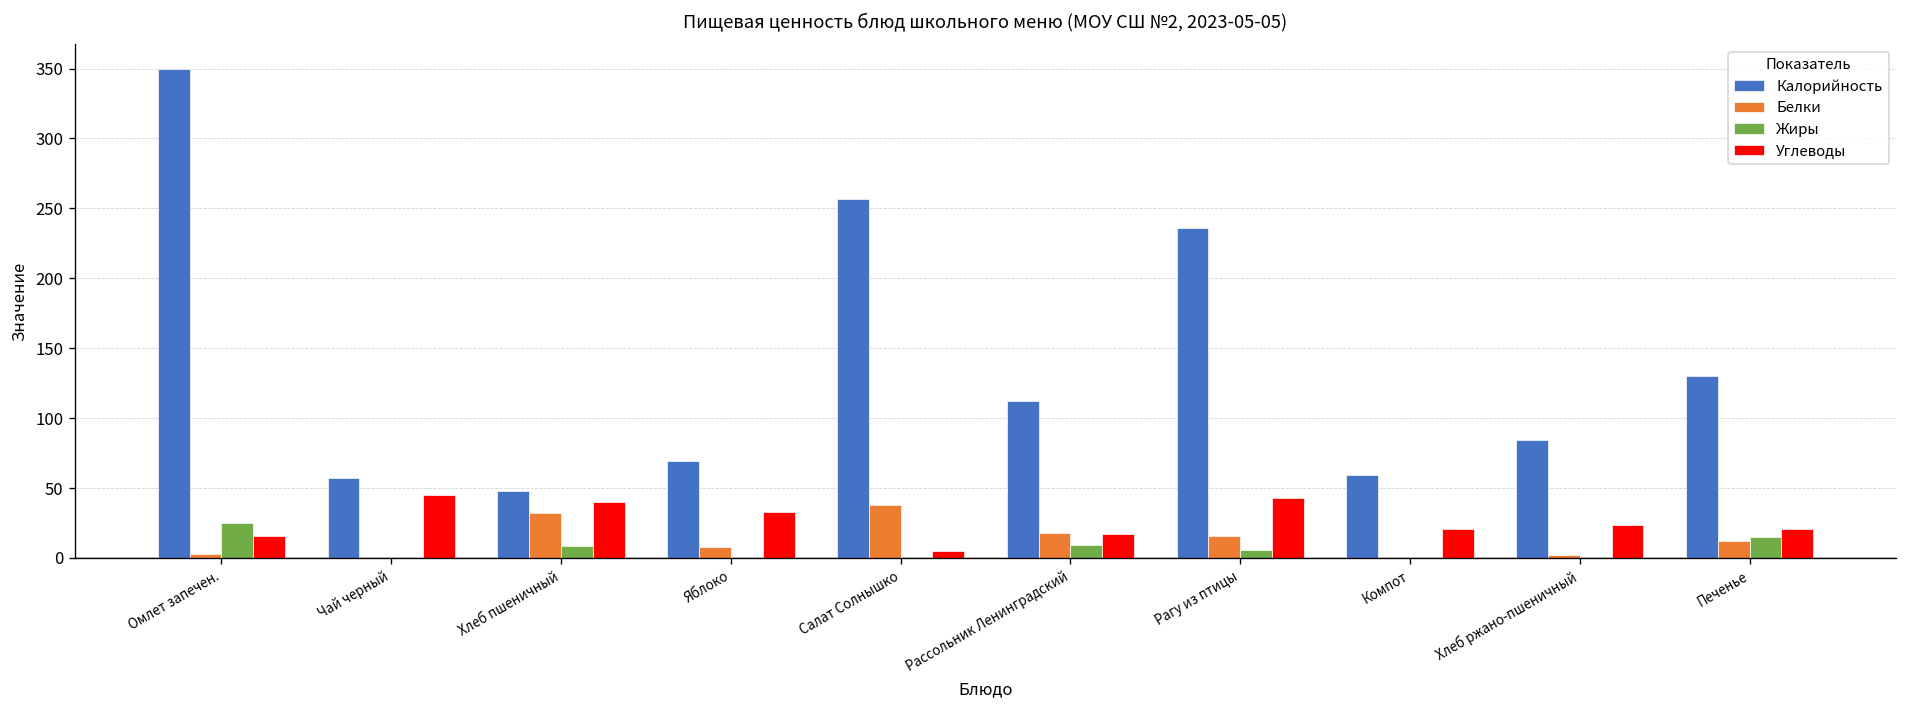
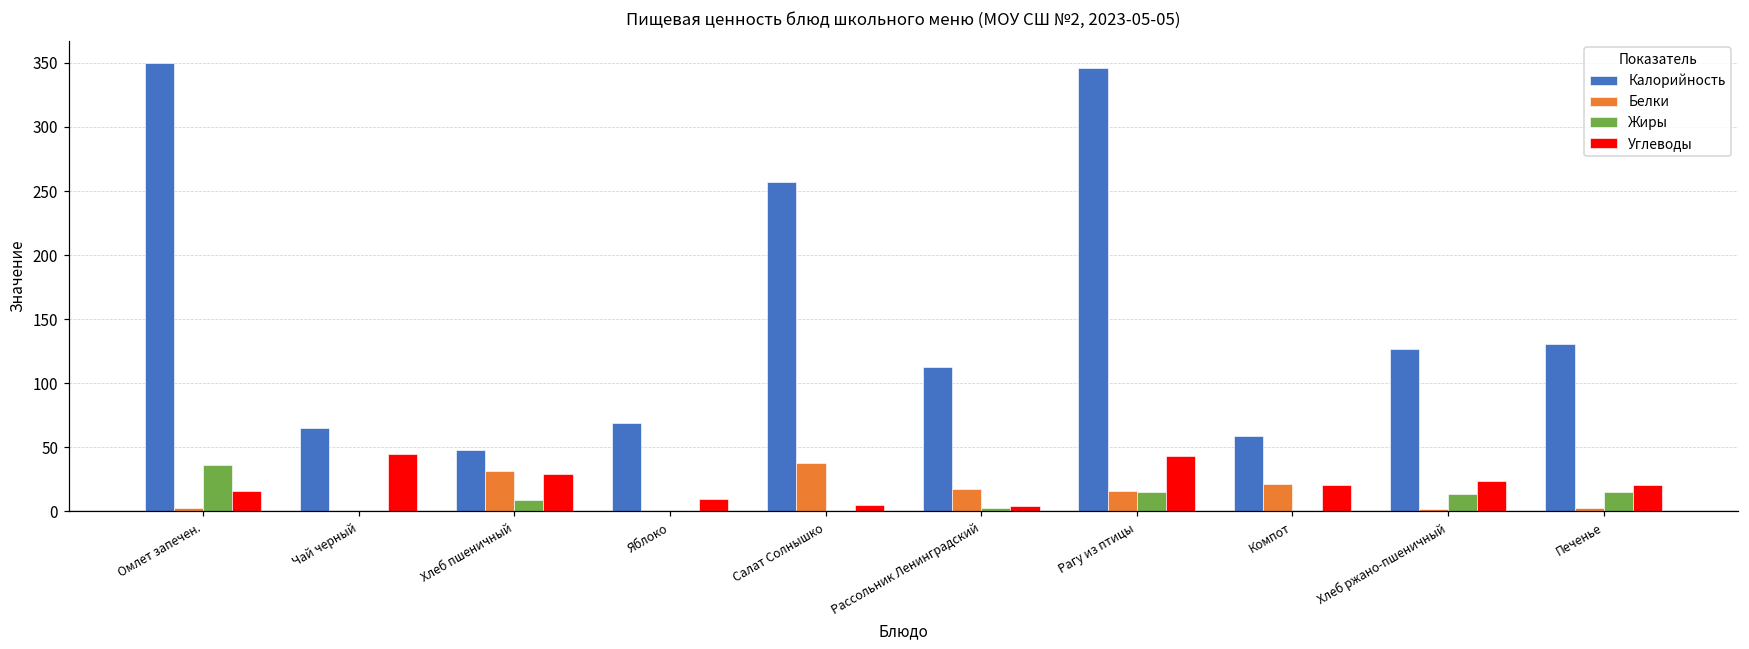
  {
    "Калорийность": {
      "Омлет запечен.": 350,
-     "Чай черный": 58,
+     "Чай черный": 65,
      "Хлеб пшеничный": 48,
      "Яблоко": 69,
      "Салат Солнышко": 257,
      "Рассольник Ленинградский": 113,
-     "Рагу из птицы": 236,
+     "Рагу из птицы": 346,
      "Компот": 59,
-     "Хлеб ржано-пшеничный": 84,
+     "Хлеб ржано-пшеничный": 127,
      "Печенье": 130
    },
    "Белки": {
      "Омлет запечен.": 3,
      "Чай черный": 0,
      "Хлеб пшеничный": 32,
-     "Яблоко": 8,
+     "Яблоко": 0,
      "Салат Солнышко": 38,
      "Рассольник Ленинградский": 18,
      "Рагу из птицы": 16,
-     "Компот": 0,
-     "Печенье": 12
+     "Компот": 22,
+     "Печенье": 3
    },
    "Жиры": {
-     "Омлет запечен.": 25,
+     "Омлет запечен.": 36,
      "Чай черный": 0,
      "Хлеб пшеничный": 9,
      "Яблоко": 0,
      "Салат Солнышко": 0,
-     "Рассольник Ленинградский": 10,
-     "Рагу из птицы": 6,
+     "Рассольник Ленинградский": 3,
+     "Рагу из птицы": 15,
      "Компот": 0,
-     "Хлеб ржано-пшеничный": 0,
+     "Хлеб ржано-пшеничный": 13,
      "Печенье": 15
    },
    "Углеводы": {
      "Омлет запечен.": 16,
      "Чай черный": 45,
-     "Хлеб пшеничный": 40,
-     "Яблоко": 33,
+     "Хлеб пшеничный": 30,
+     "Яблоко": 10,
      "Салат Солнышко": 5,
-     "Рассольник Ленинградский": 17,
+     "Рассольник Ленинградский": 5,
      "Рагу из птицы": 43,
      "Компот": 21,
      "Хлеб ржано-пшеничный": 24,
      "Печенье": 21
    }
  }
